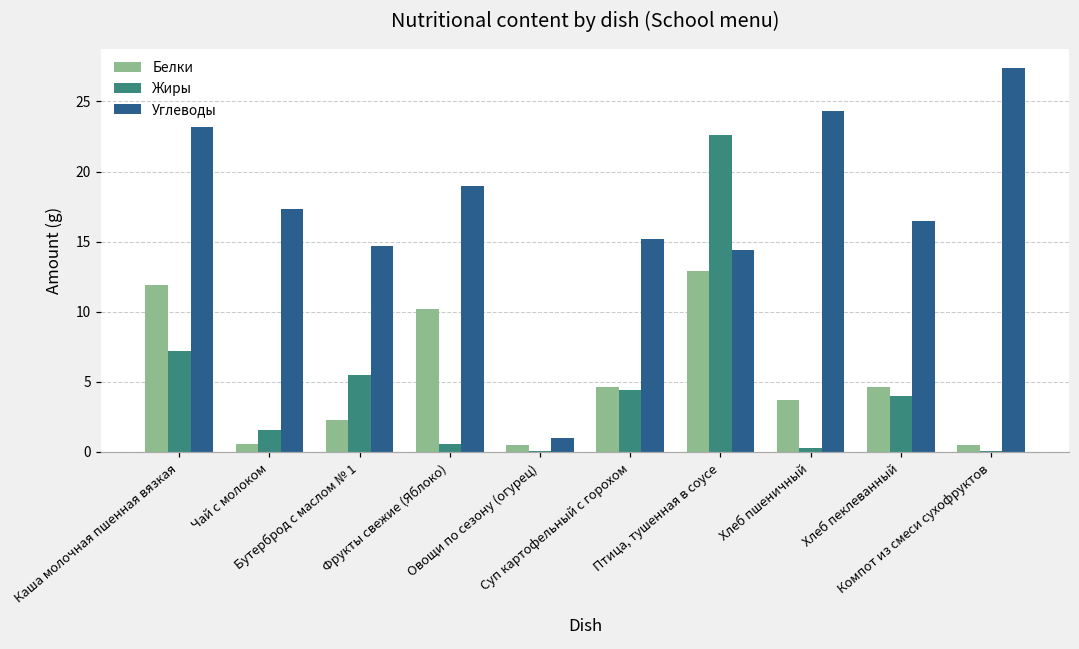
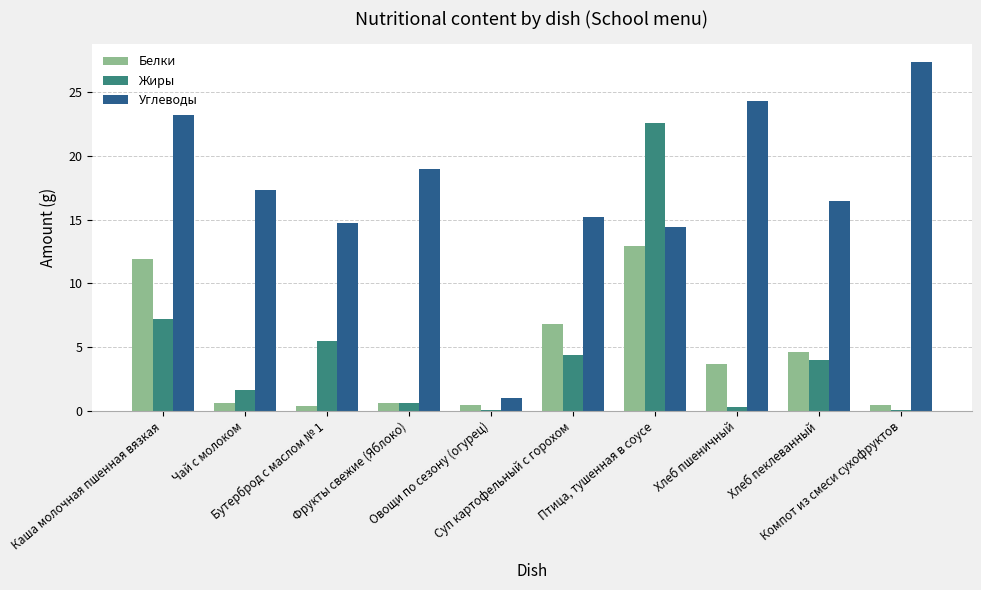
  {
    "Белки": {
      "Каша молочная пшенная вязкая": 11.9,
      "Чай с молоком": 0.6,
-     "Бутерброд с маслом № 1": 2.3,
-     "Фрукты свежие (Яблоко)": 10.2,
+     "Бутерброд с маслом № 1": 0.4,
+     "Фрукты свежие (Яблоко)": 0.6,
      "Овощи по сезону (огурец)": 0.5,
-     "Суп картофельный с горохом": 4.6,
+     "Суп картофельный с горохом": 6.8,
      "Птица, тушенная в соусе": 12.9,
      "Хлеб пшеничный": 3.7,
      "Хлеб пеклеванный": 4.6,
      "Компот из смеси сухофруктов": 0.5
    }
  }
